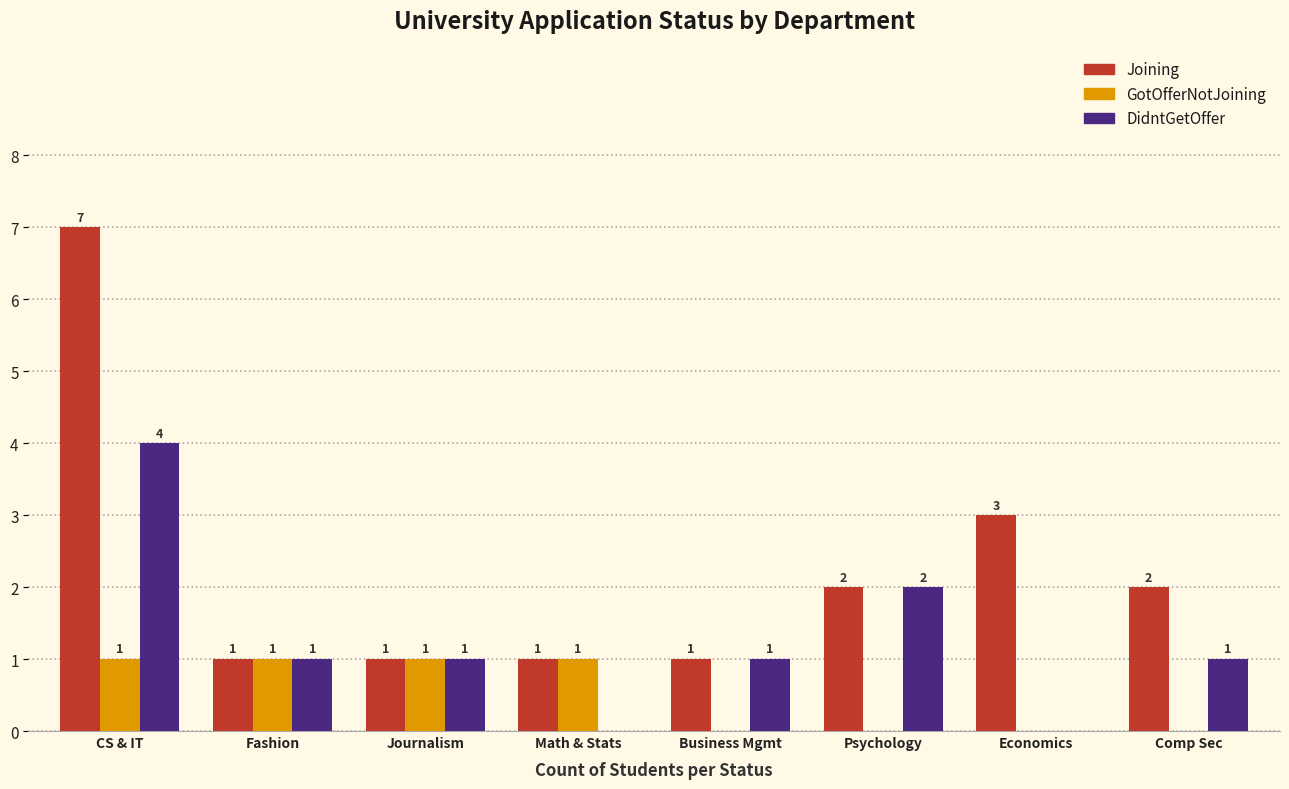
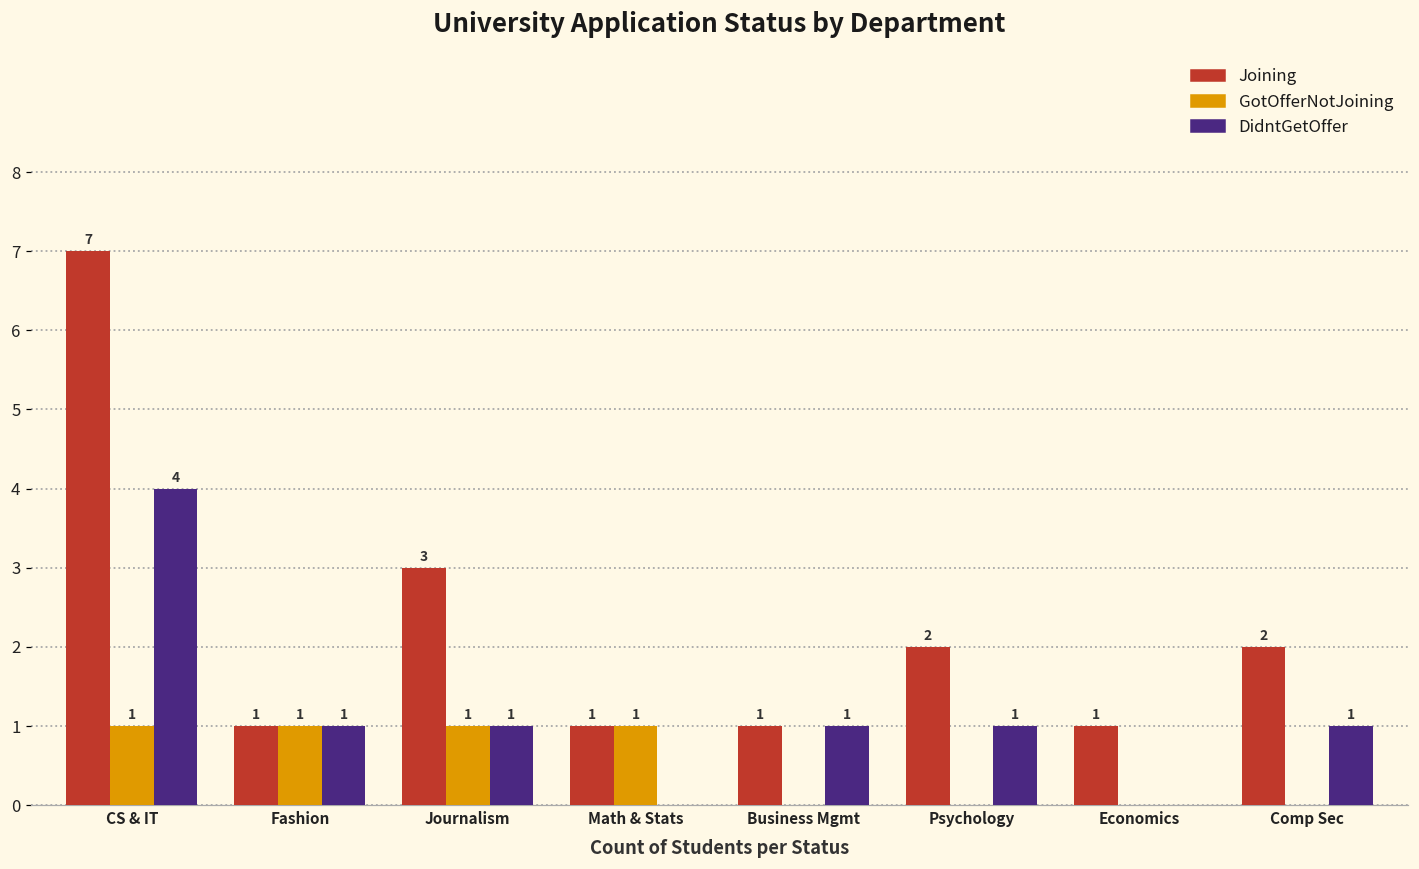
  {
    "Joining": {
      "CS & IT": 7,
      "Fashion": 1,
-     "Journalism": 1,
+     "Journalism": 3,
      "Math & Stats": 1,
      "Business Mgmt": 1,
      "Psychology": 2,
-     "Economics": 3,
+     "Economics": 1,
      "Comp Sec": 2
    },
    "GotOfferNotJoining": {
      "CS & IT": 1,
      "Fashion": 1,
      "Journalism": 1,
      "Math & Stats": 1
    },
    "DidntGetOffer": {
      "CS & IT": 4,
      "Fashion": 1,
      "Journalism": 1,
      "Business Mgmt": 1,
-     "Psychology": 2,
+     "Psychology": 1,
      "Comp Sec": 1
    }
  }
